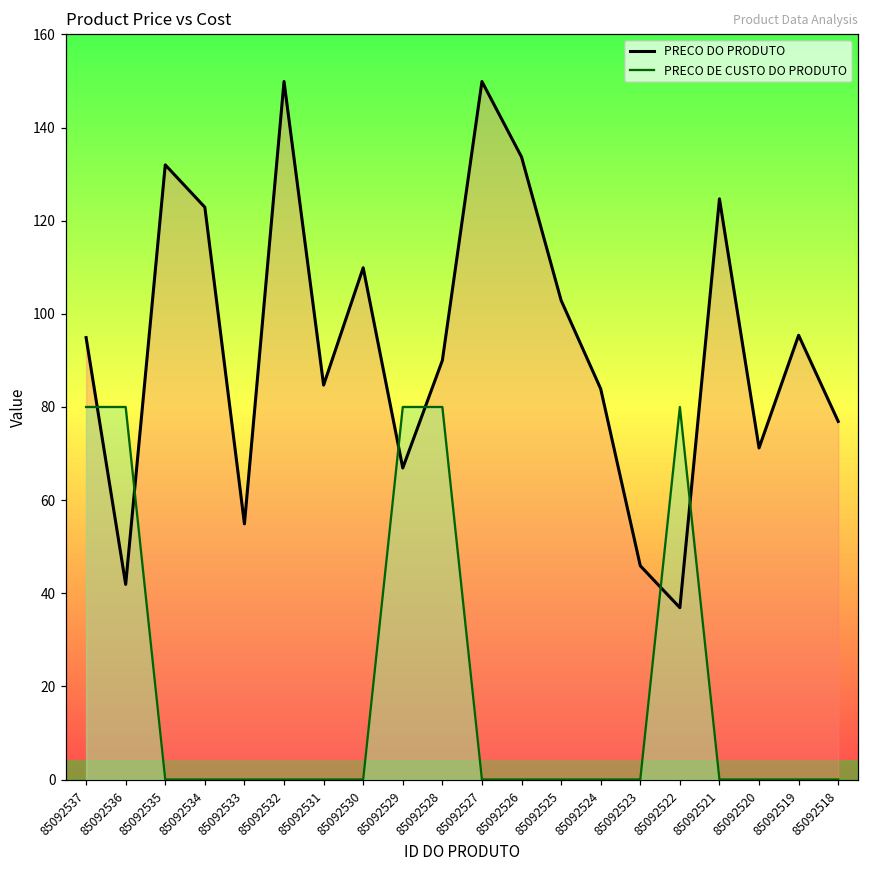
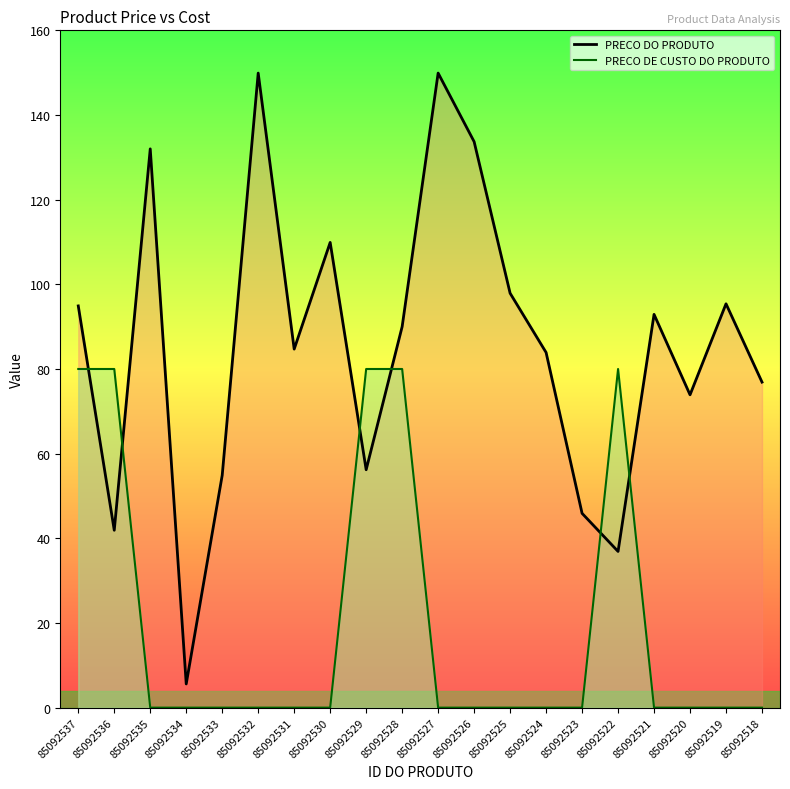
  {
    "PRECO DO PRODUTO": {
      "85092537": 95,
      "85092536": 42,
      "85092535": 132,
-     "85092534": 123,
+     "85092534": 6,
      "85092533": 55,
      "85092532": 150,
      "85092531": 85,
      "85092530": 110,
-     "85092529": 67,
+     "85092529": 56,
      "85092528": 90,
      "85092527": 150,
      "85092526": 134,
-     "85092525": 103,
+     "85092525": 98,
      "85092524": 84,
      "85092523": 46,
      "85092522": 37,
-     "85092521": 125,
-     "85092520": 71,
+     "85092521": 93,
+     "85092520": 74,
      "85092519": 95,
      "85092518": 77
    }
  }
